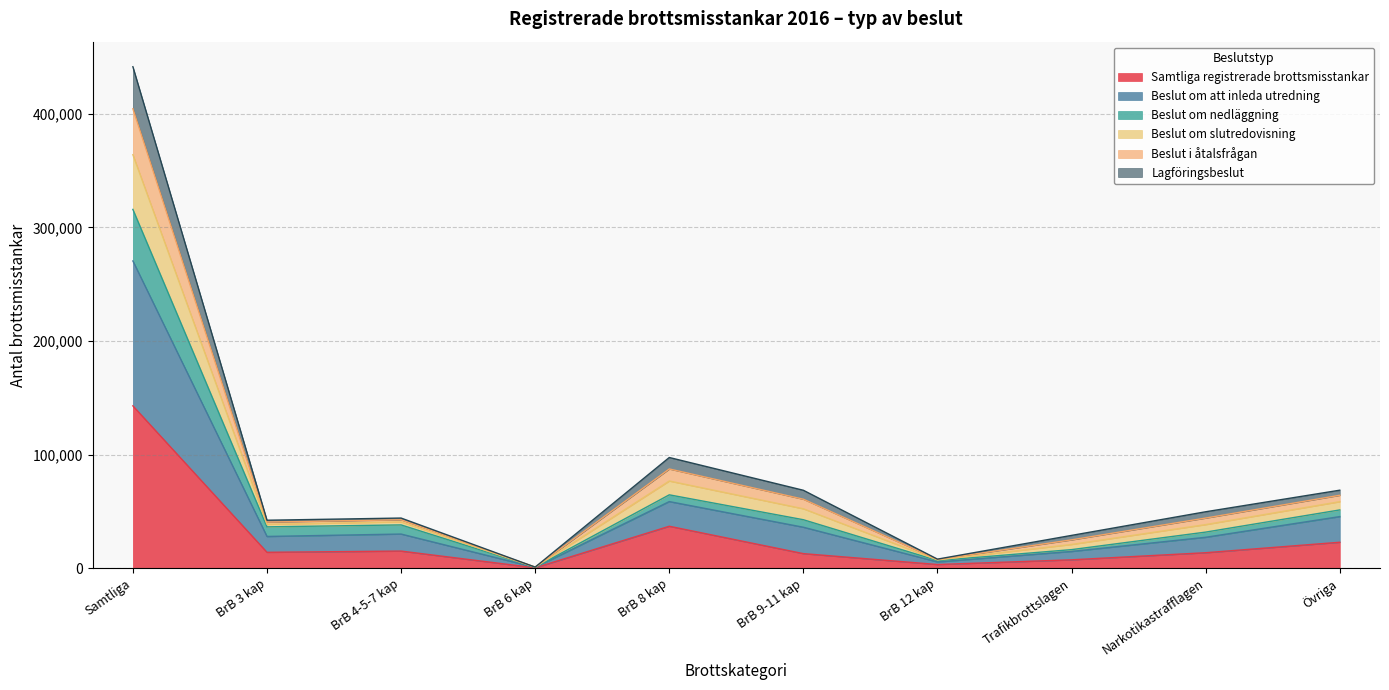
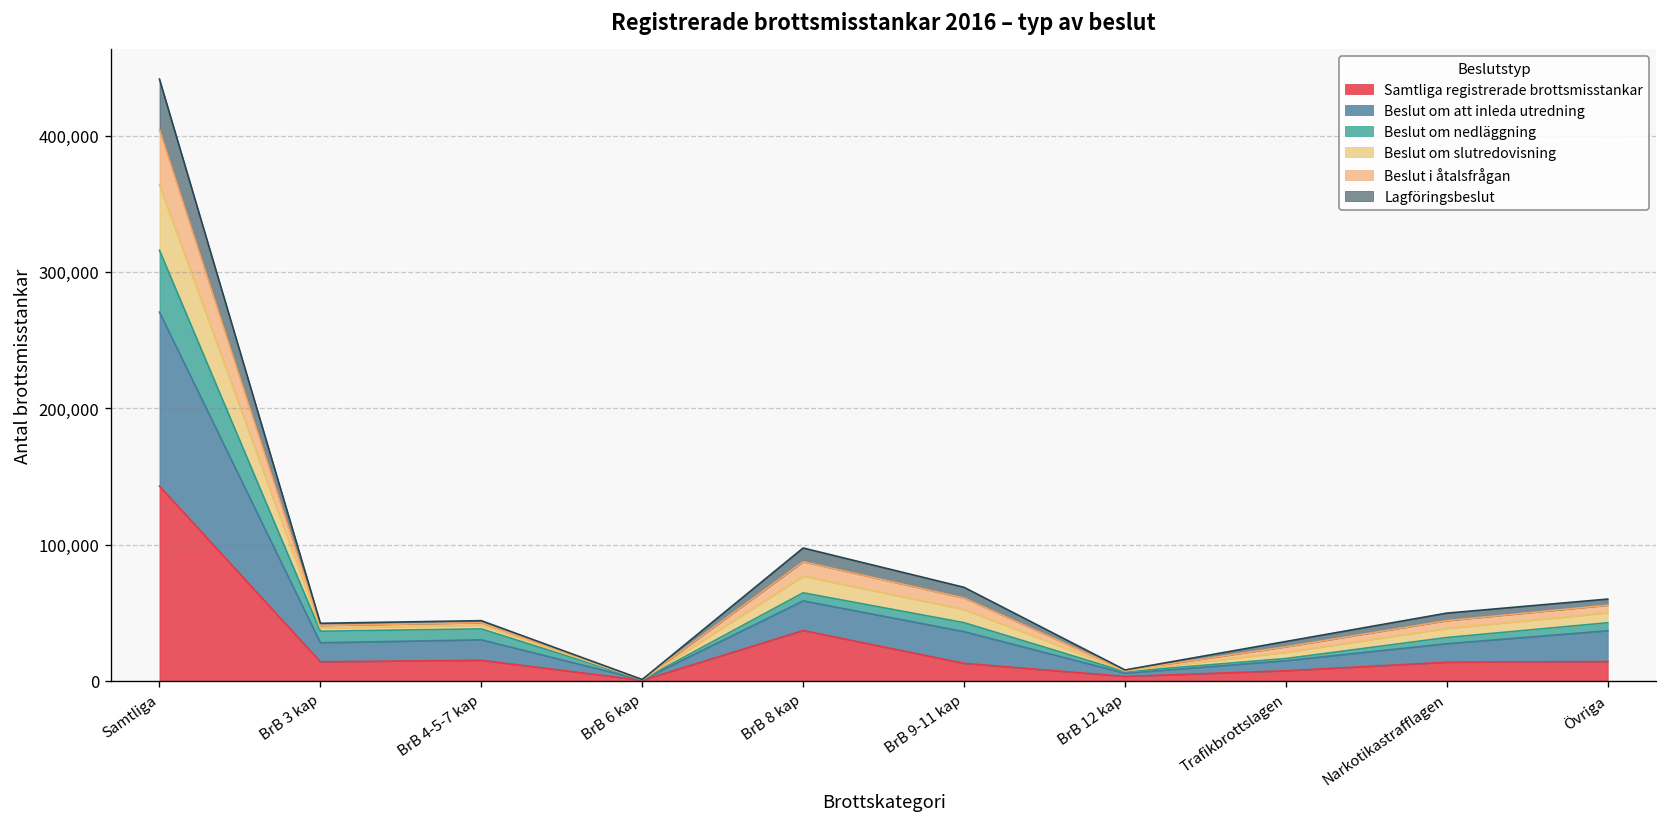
  {
    "Samtliga registrerade brottsmisstankar": {
      "Samtliga": "143,000",
      "BrB 3 kap": "14,000",
      "BrB 4-5-7 kap": "15,000",
      "BrB 8 kap": "37,000",
      "BrB 9-11 kap": "13,000",
      "BrB 12 kap": "3,000",
      "Trafikbrottslagen": "7,000",
      "Narkotikastrafflagen": "14,000",
-     "Övriga": "23,000"
+     "Övriga": "14,000"
    }
  }
